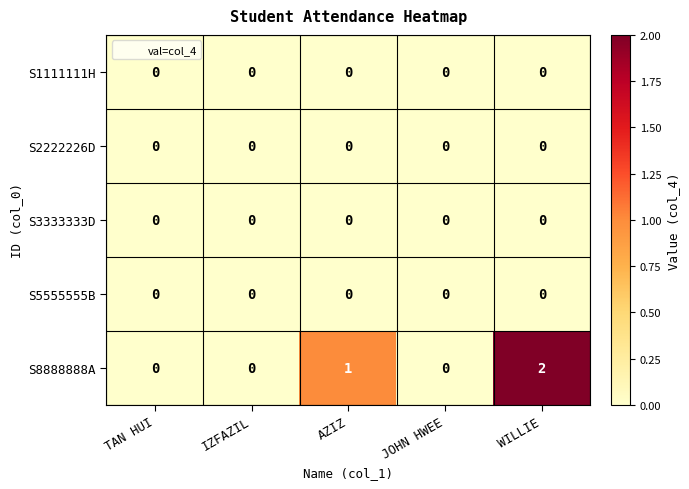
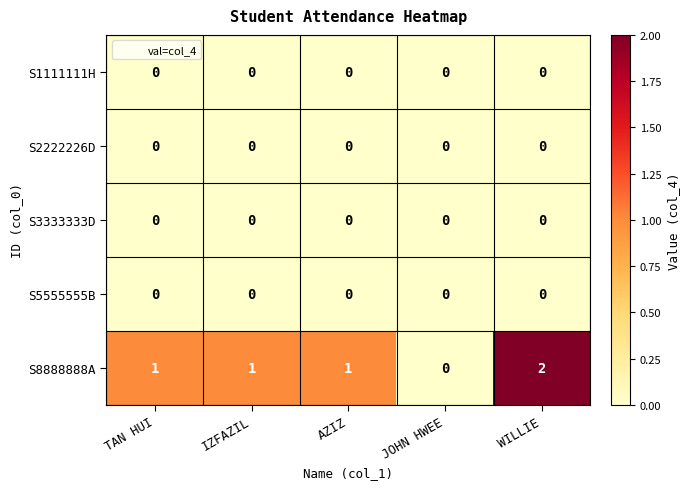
  {
    "S1111111H": {
      "TAN HUI": 0,
      "IZFAZIL": 0,
      "AZIZ": 0,
      "JOHN HWEE": 0,
      "WILLIE": 0
    },
    "S2222226D": {
      "TAN HUI": 0,
      "IZFAZIL": 0,
      "AZIZ": 0,
      "JOHN HWEE": 0,
      "WILLIE": 0
    },
    "S3333333D": {
      "TAN HUI": 0,
      "IZFAZIL": 0,
      "AZIZ": 0,
      "JOHN HWEE": 0,
      "WILLIE": 0
    },
    "S5555555B": {
      "TAN HUI": 0,
      "IZFAZIL": 0,
      "AZIZ": 0,
      "JOHN HWEE": 0,
      "WILLIE": 0
    },
    "S8888888A": {
-     "TAN HUI": 0,
-     "IZFAZIL": 0,
+     "TAN HUI": 1,
+     "IZFAZIL": 1,
      "AZIZ": 1,
      "JOHN HWEE": 0,
      "WILLIE": 2
    }
  }
